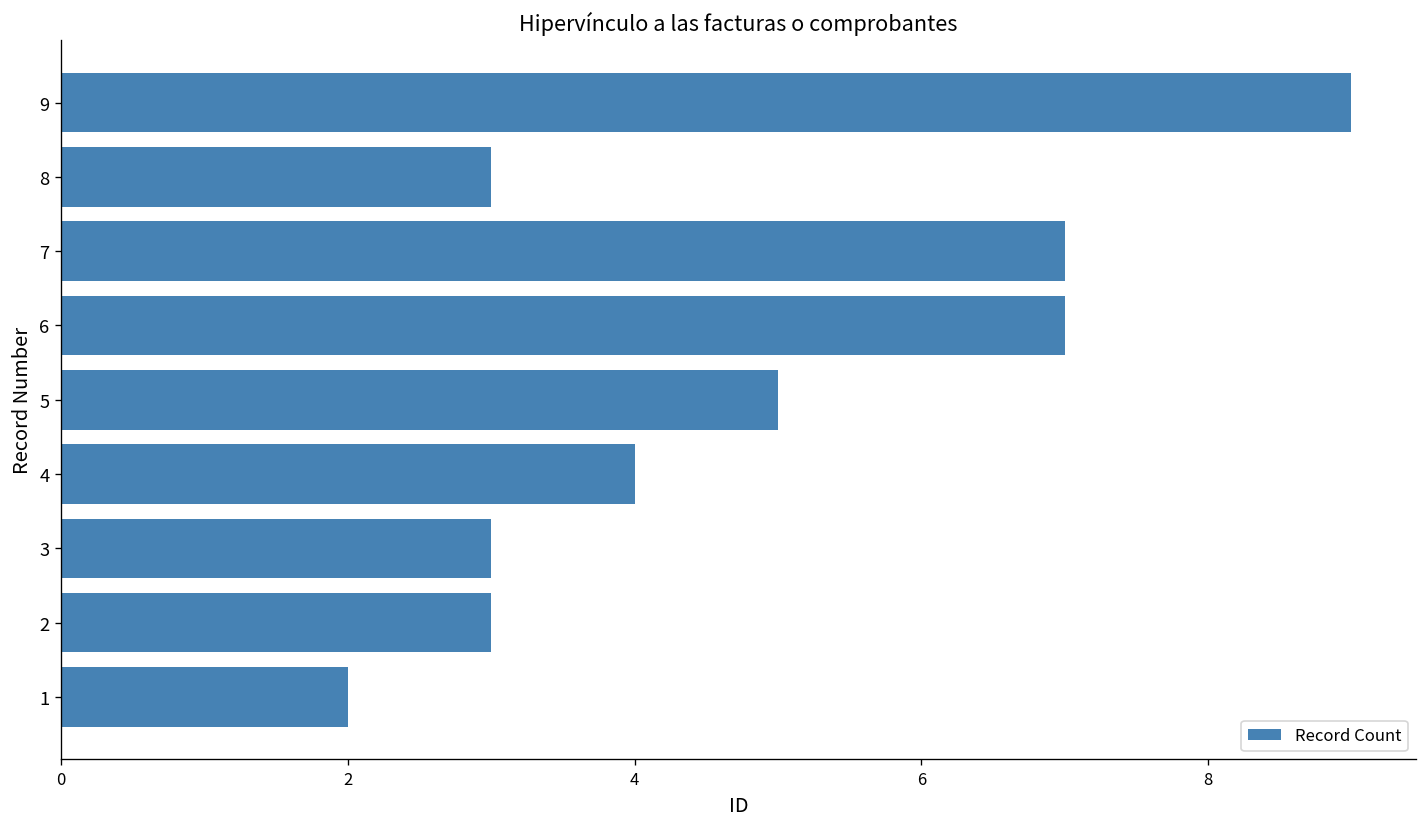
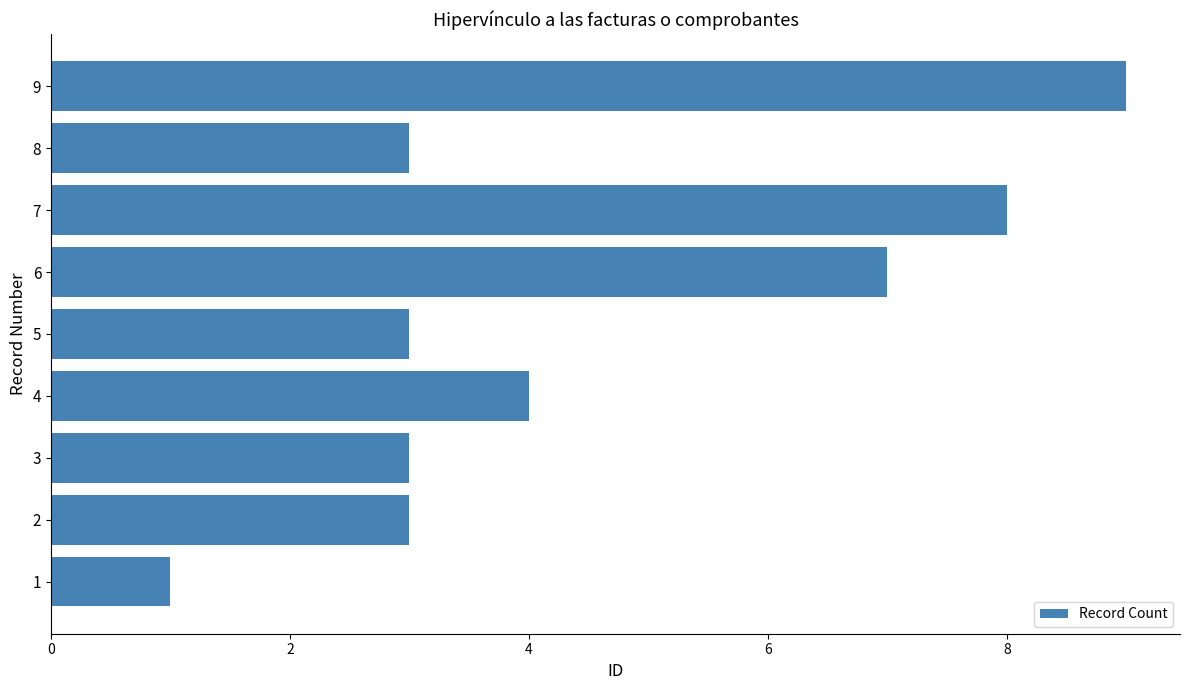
  {
    "9": 9,
    "8": 3,
-   "7": 7,
+   "7": 8,
    "6": 7,
-   "5": 5,
+   "5": 3,
    "4": 4,
    "3": 3,
    "2": 3,
-   "1": 2
+   "1": 1
  }
